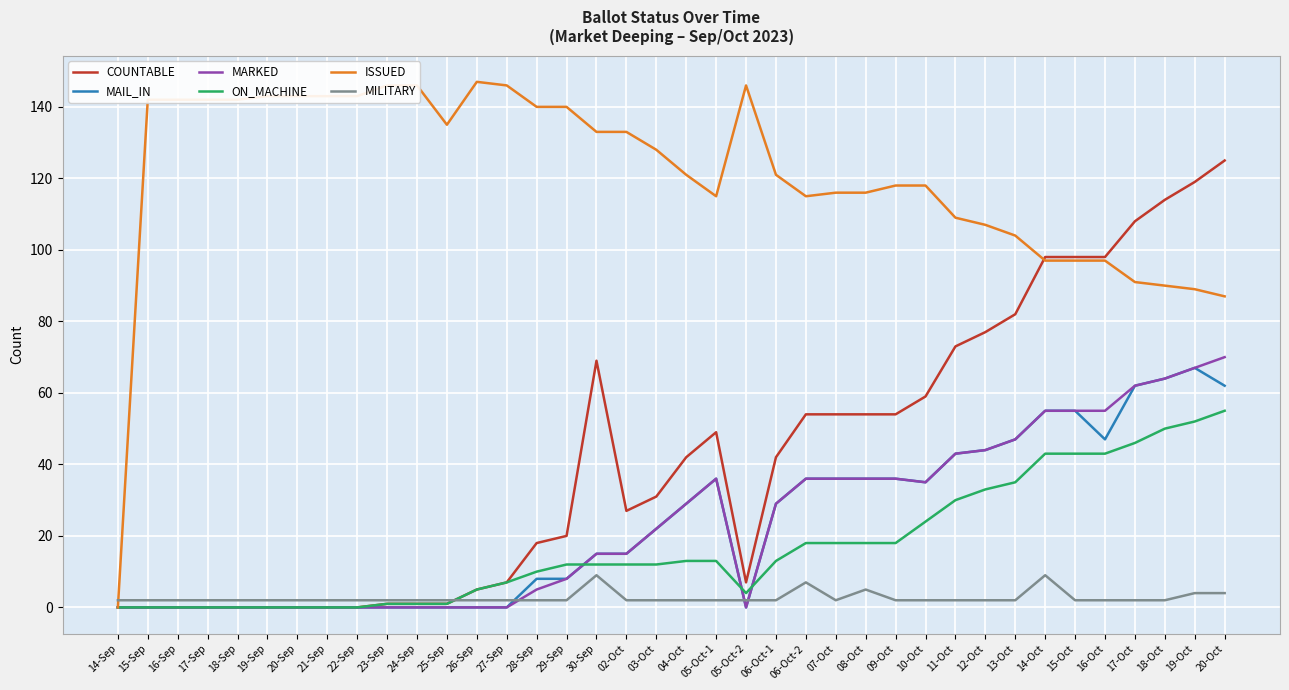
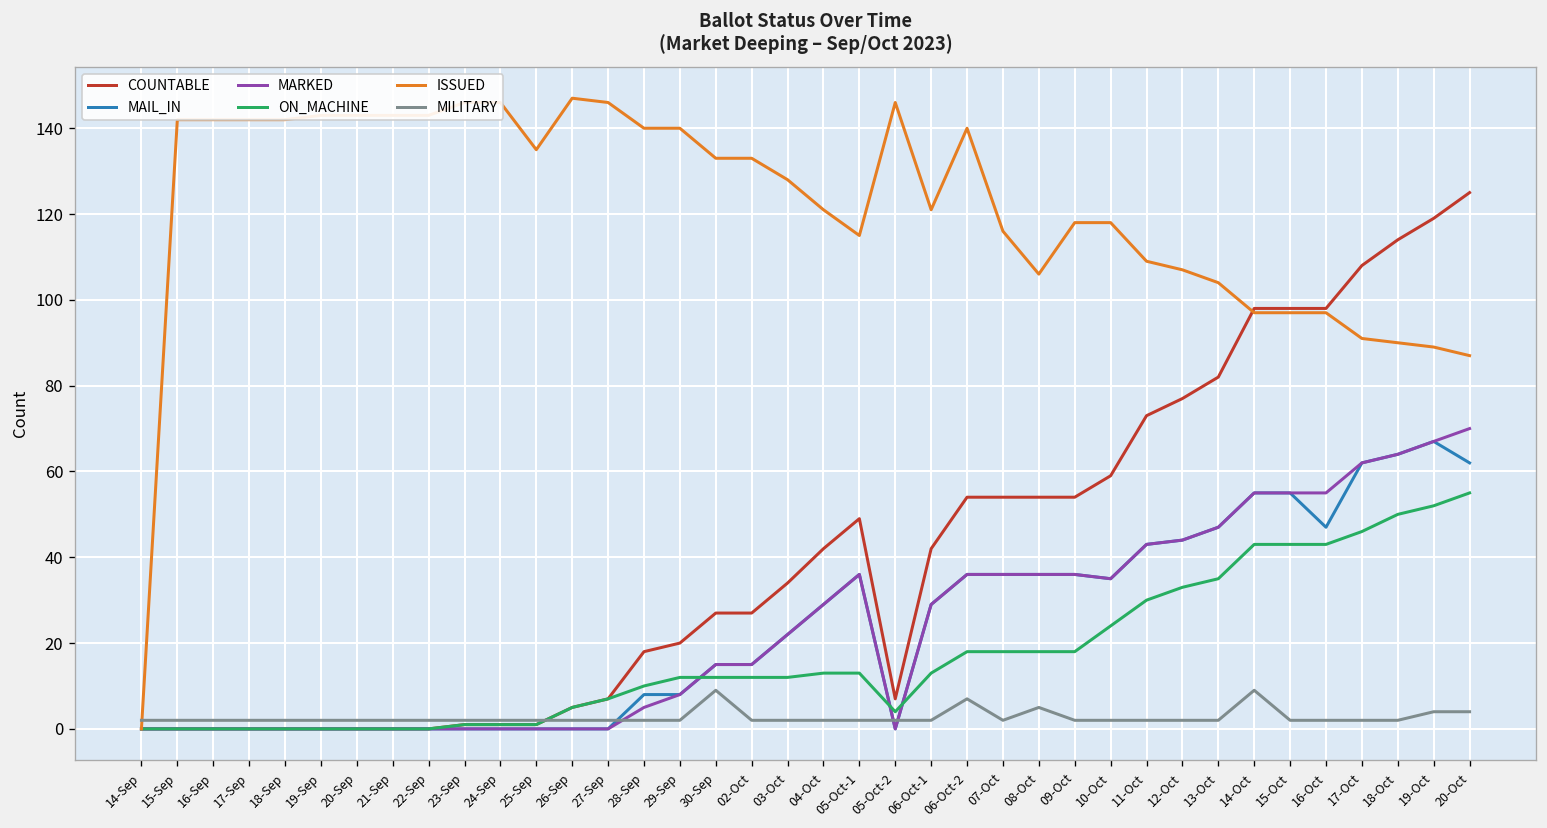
  {
    "COUNTABLE": {
      "28-Sep": 18,
      "29-Sep": 20,
-     "30-Sep": 69,
+     "30-Sep": 27,
      "02-Oct": 27,
-     "03-Oct": 31,
+     "03-Oct": 34,
      "04-Oct": 42,
      "05-Oct-1": 49,
      "05-Oct-2": 7,
      "06-Oct-1": 42,
      "06-Oct-2": 54,
      "07-Oct": 54,
      "08-Oct": 54,
      "09-Oct": 54,
      "10-Oct": 59,
      "11-Oct": 73,
      "12-Oct": 77,
      "13-Oct": 82,
      "14-Oct": 98,
      "15-Oct": 98,
      "16-Oct": 98,
      "17-Oct": 108,
      "18-Oct": 114,
      "19-Oct": 119,
      "20-Oct": 125
    },
    "MAIL_IN": {
      "28-Sep": 8,
      "16-Oct": 47,
      "20-Oct": 62
    },
    "MARKED": {
      "28-Sep": 5,
      "16-Oct": 55,
      "20-Oct": 70
    },
    "ON_MACHINE": {
      "28-Sep": 10,
      "29-Sep": 12,
      "30-Sep": 12,
      "02-Oct": 12,
      "03-Oct": 12,
      "04-Oct": 13,
      "05-Oct-1": 13,
      "05-Oct-2": 4,
      "06-Oct-1": 13,
      "06-Oct-2": 18,
      "07-Oct": 18,
      "08-Oct": 18,
      "09-Oct": 18,
      "10-Oct": 24,
      "11-Oct": 30,
      "12-Oct": 33,
      "13-Oct": 35,
      "14-Oct": 43,
      "15-Oct": 43,
      "16-Oct": 43,
      "17-Oct": 46,
      "18-Oct": 50,
      "19-Oct": 52,
      "20-Oct": 55
    },
    "ISSUED": {
      "25-Sep": 135,
      "26-Sep": 147,
      "27-Sep": 146,
      "28-Sep": 140,
      "29-Sep": 140,
      "30-Sep": 133,
      "02-Oct": 133,
      "03-Oct": 128,
      "04-Oct": 121,
      "05-Oct-1": 115,
      "05-Oct-2": 146,
      "06-Oct-1": 121,
-     "06-Oct-2": 115,
+     "06-Oct-2": 140,
      "07-Oct": 116,
-     "08-Oct": 116,
+     "08-Oct": 106,
      "09-Oct": 118,
      "10-Oct": 118,
      "11-Oct": 109,
      "12-Oct": 107,
      "13-Oct": 104,
      "14-Oct": 97,
      "15-Oct": 97,
      "16-Oct": 97,
      "17-Oct": 91,
      "18-Oct": 90,
      "19-Oct": 89,
      "20-Oct": 87
    },
    "MILITARY": {
      "14-Sep": 2,
      "15-Sep": 2,
      "16-Sep": 2,
      "17-Sep": 2,
      "18-Sep": 2,
      "19-Sep": 2,
      "20-Sep": 2,
      "21-Sep": 2,
      "22-Sep": 2,
      "23-Sep": 2,
      "24-Sep": 2,
      "25-Sep": 2,
      "26-Sep": 2,
      "27-Sep": 2,
      "28-Sep": 2,
      "29-Sep": 2,
      "30-Sep": 9,
      "02-Oct": 2,
      "03-Oct": 2,
      "04-Oct": 2,
      "05-Oct-1": 2,
      "05-Oct-2": 2,
      "06-Oct-1": 2,
      "06-Oct-2": 7,
      "07-Oct": 2,
      "08-Oct": 5,
      "09-Oct": 2,
      "10-Oct": 2,
      "11-Oct": 2,
      "12-Oct": 2,
      "13-Oct": 2,
      "14-Oct": 9,
      "15-Oct": 2,
      "16-Oct": 2,
      "17-Oct": 2,
      "18-Oct": 2,
      "19-Oct": 4,
      "20-Oct": 4
    }
  }
